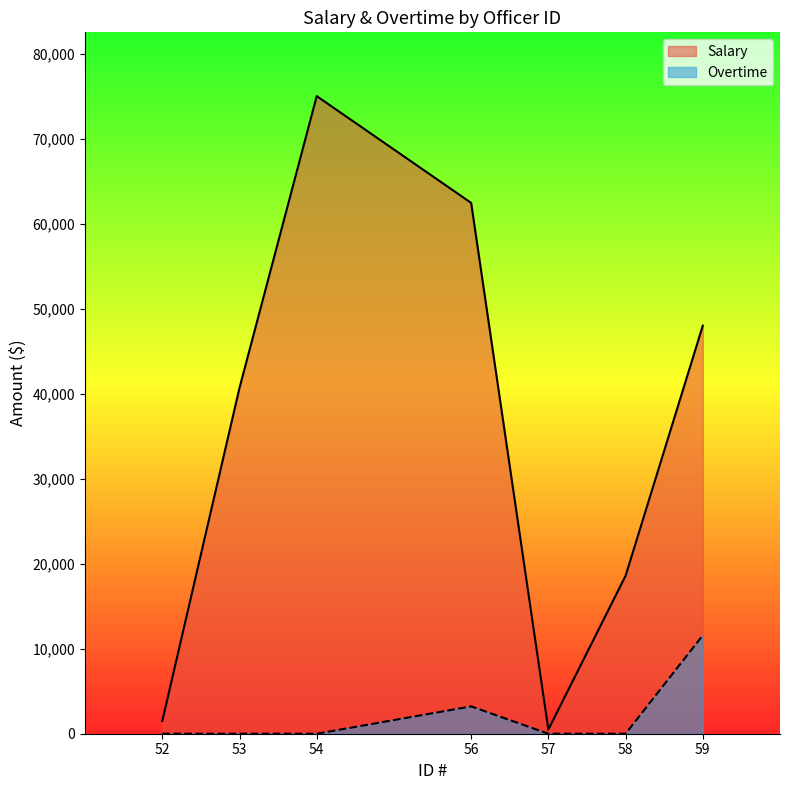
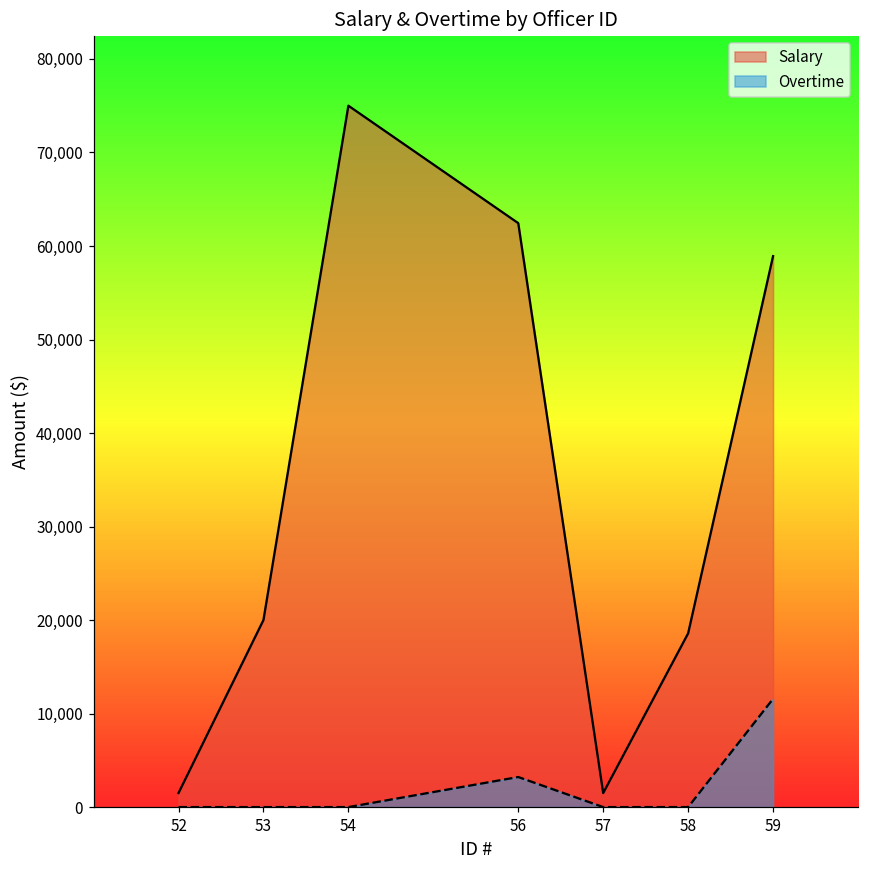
  {
    "Salary": {
      "52": "2,000",
-     "53": "41,000",
+     "53": "20,000",
      "54": "75,000",
      "56": "62,000",
-     "57": "0",
+     "57": "2,000",
      "58": "19,000",
-     "59": "48,000"
+     "59": "59,000"
    },
    "Overtime": {
      "52": "0",
      "53": "0",
      "54": "0",
      "56": "3,000",
      "57": "0",
      "58": "0",
      "59": "12,000"
    }
  }
